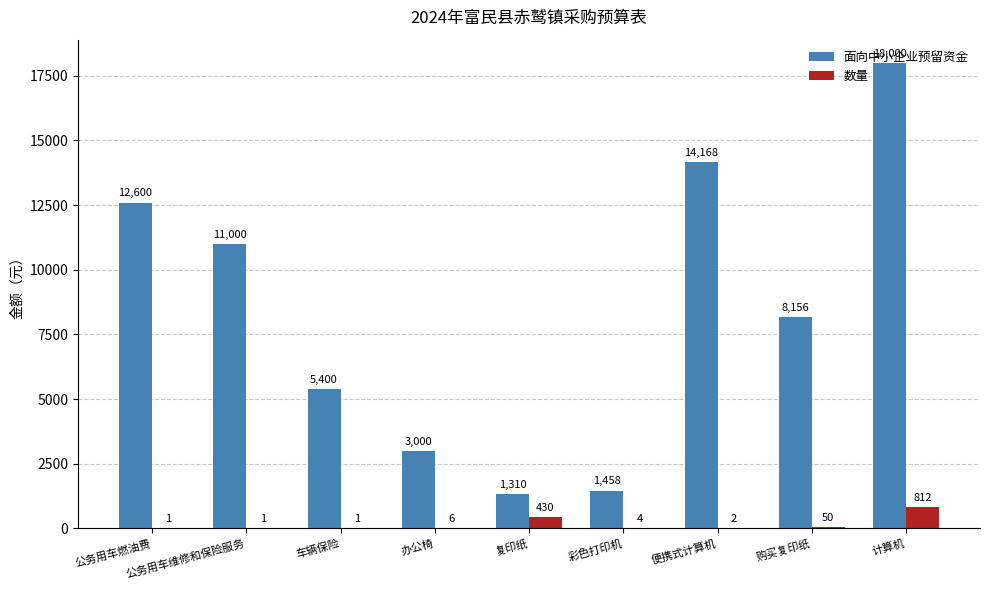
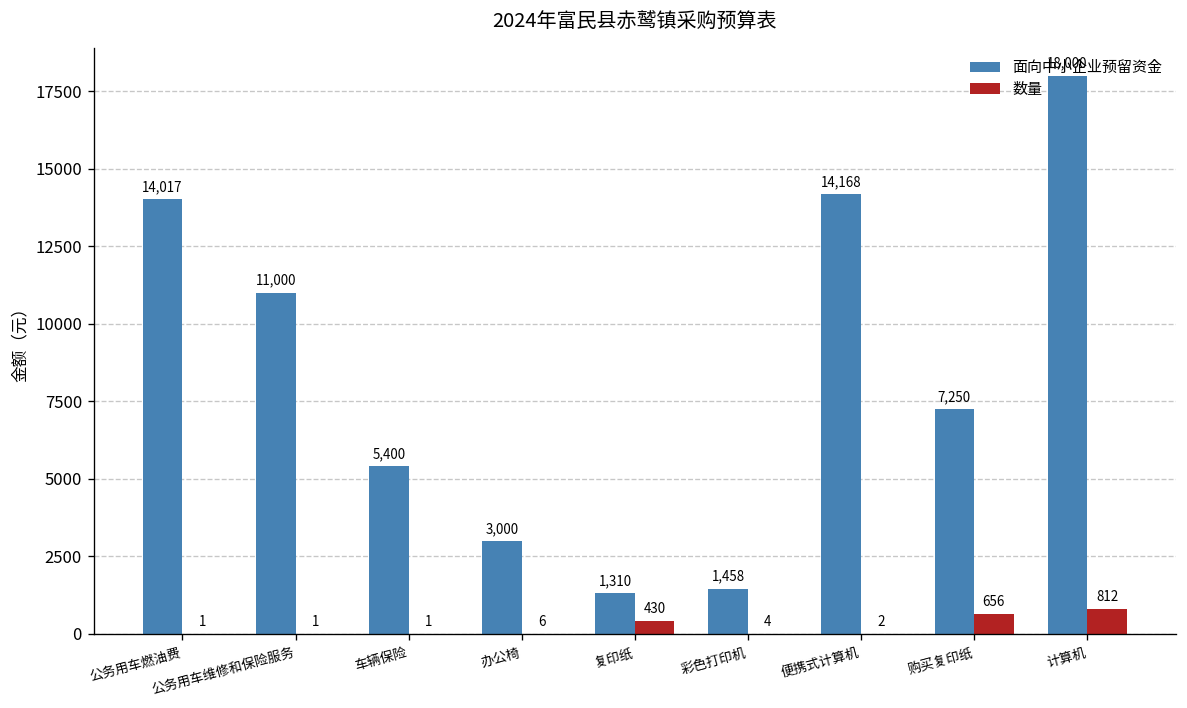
  {
    "面向中小企业预留资金": {
-     "公务用车燃油费": "12,600",
+     "公务用车燃油费": "14,017",
      "公务用车维修和保险服务": "11,000",
      "车辆保险": "5,400",
      "办公椅": "3,000",
      "复印纸": "1,310",
      "彩色打印机": "1,458",
      "便携式计算机": "14,168",
-     "购买复印纸": "8,156",
+     "购买复印纸": "7,250",
      "计算机": "18,000"
    },
    "数量": {
      "公务用车燃油费": "1",
      "公务用车维修和保险服务": "1",
      "车辆保险": "1",
      "办公椅": "6",
      "复印纸": "430",
      "彩色打印机": "4",
      "便携式计算机": "2",
-     "购买复印纸": "50",
+     "购买复印纸": "656",
      "计算机": "812"
    }
  }
